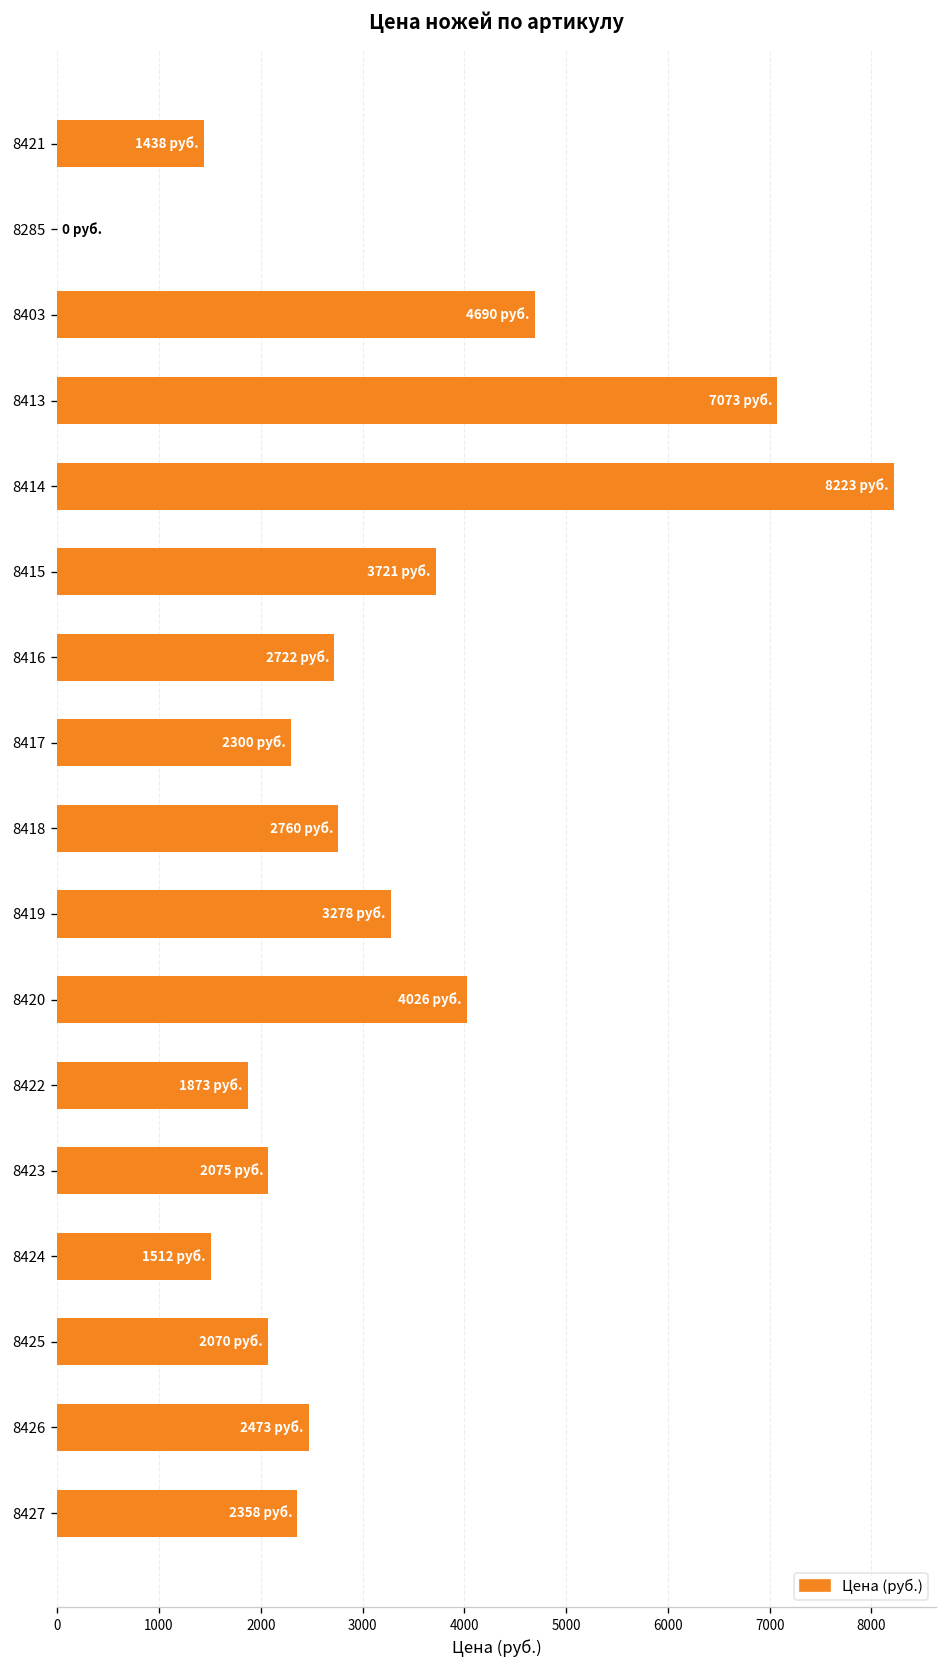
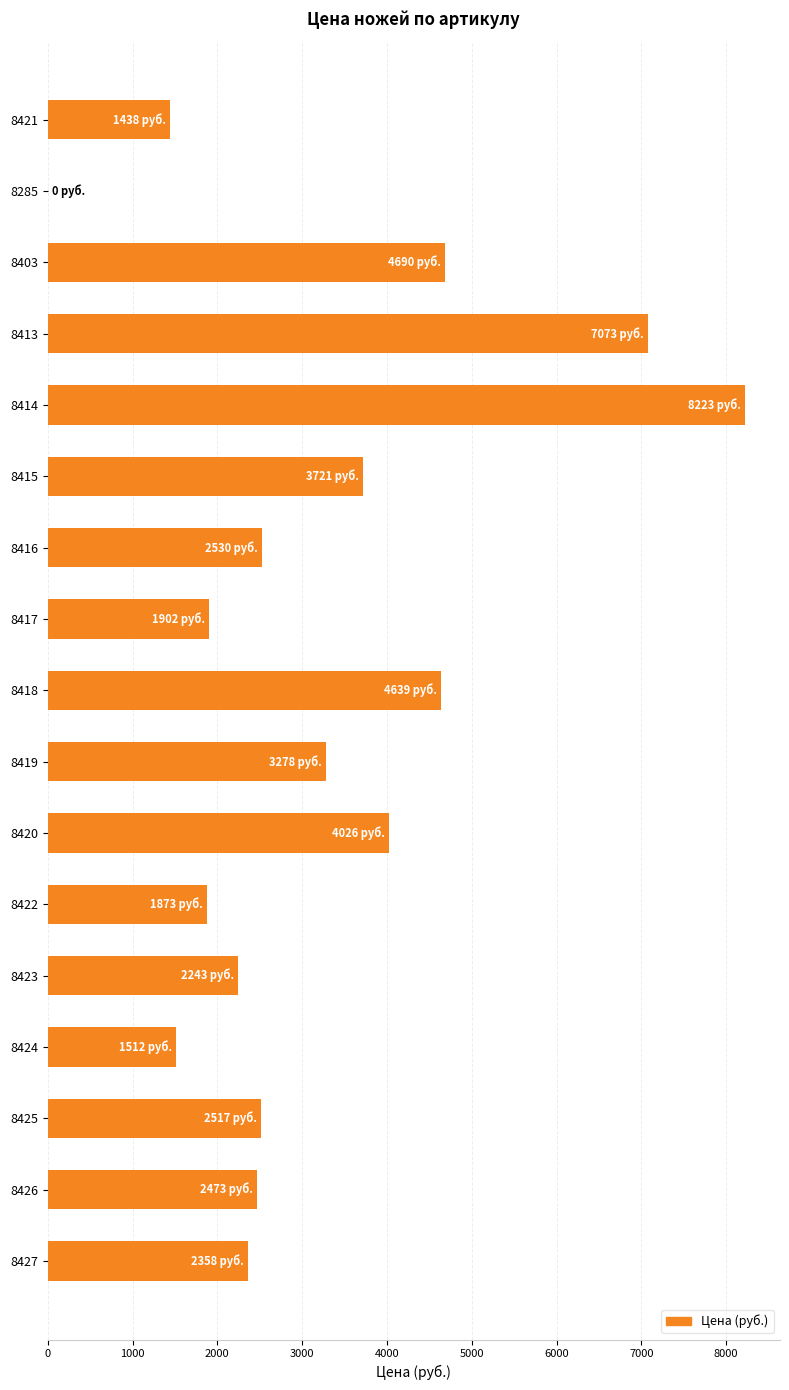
  {
    "8421": 1438,
    "8285": 0,
    "8403": 4690,
    "8413": 7073,
    "8414": 8223,
    "8415": 3721,
-   "8416": 2722,
-   "8417": 2300,
-   "8418": 2760,
+   "8416": 2530,
+   "8417": 1902,
+   "8418": 4639,
    "8419": 3278,
    "8420": 4026,
    "8422": 1873,
-   "8423": 2075,
+   "8423": 2243,
    "8424": 1512,
-   "8425": 2070,
+   "8425": 2517,
    "8426": 2473,
    "8427": 2358
  }
